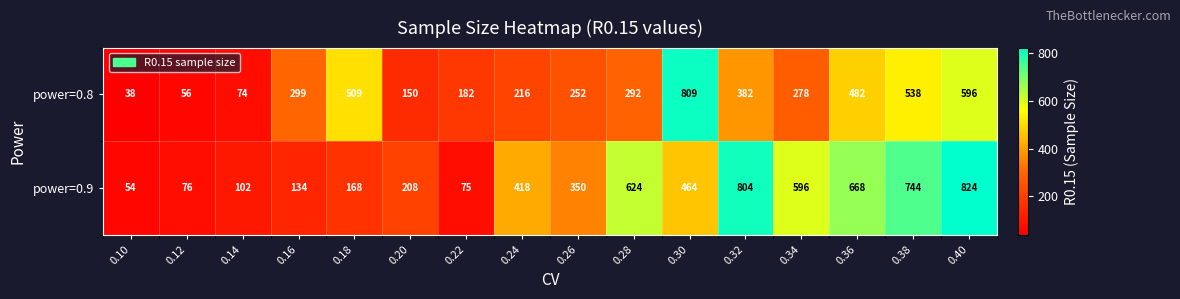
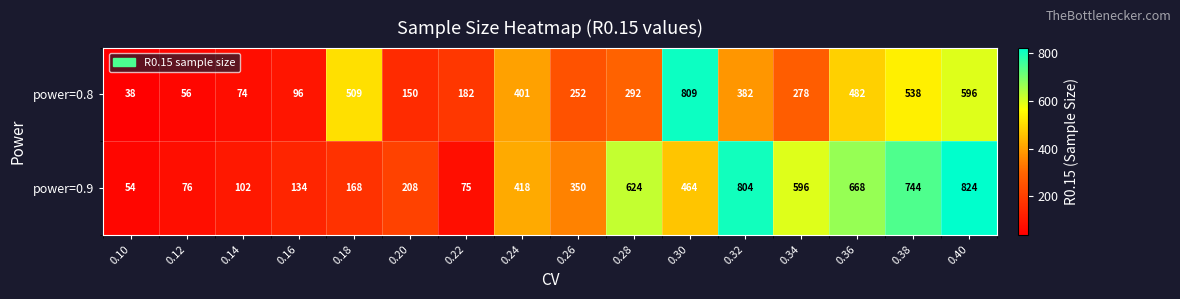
  {
    "power=0.8": {
      "0.10": 38,
      "0.12": 56,
      "0.14": 74,
-     "0.16": 299,
+     "0.16": 96,
      "0.18": 509,
      "0.20": 150,
      "0.22": 182,
-     "0.24": 216,
+     "0.24": 401,
      "0.26": 252,
      "0.28": 292,
      "0.30": 809,
      "0.32": 382,
      "0.34": 278,
      "0.36": 482,
      "0.38": 538,
      "0.40": 596
    },
    "power=0.9": {
      "0.10": 54,
      "0.12": 76,
      "0.14": 102,
      "0.16": 134,
      "0.18": 168,
      "0.20": 208,
      "0.22": 75,
      "0.24": 418,
      "0.26": 350,
      "0.28": 624,
      "0.30": 464,
      "0.32": 804,
      "0.34": 596,
      "0.36": 668,
      "0.38": 744,
      "0.40": 824
    }
  }
